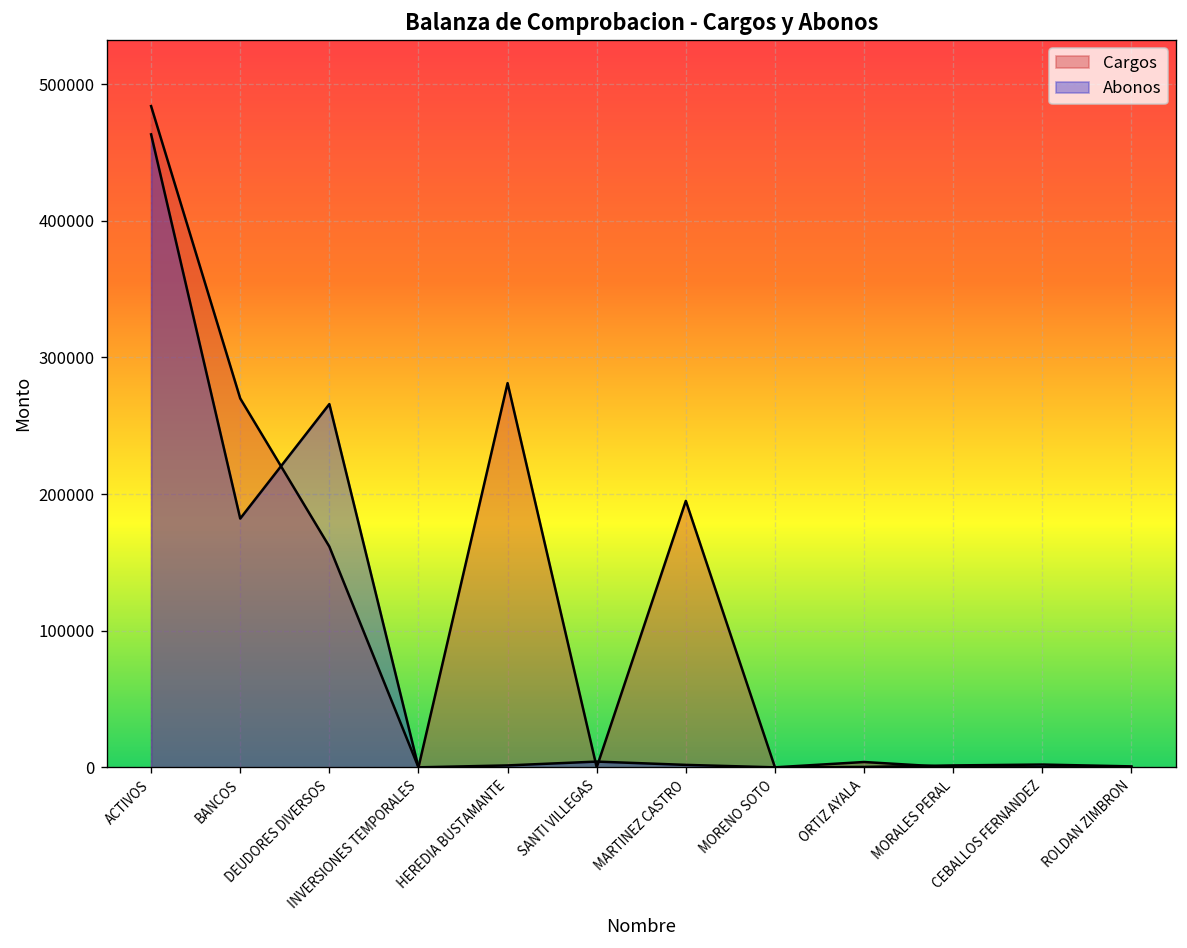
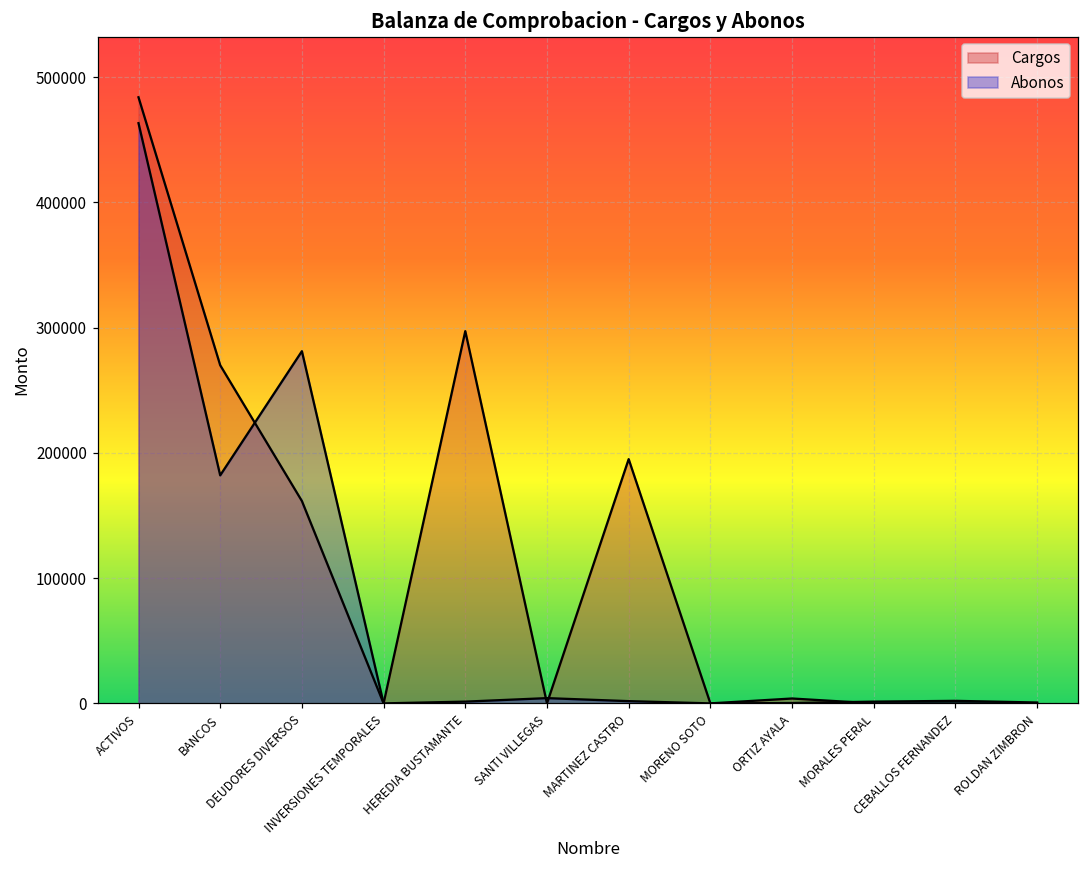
  {
    "Cargos": {
      "ACTIVOS": 484000,
      "BANCOS": 270000,
      "DEUDORES DIVERSOS": 162000,
-     "HEREDIA BUSTAMANTE": 281000,
+     "HEREDIA BUSTAMANTE": 297000,
      "SANTI VILLEGAS": 0,
      "MARTINEZ CASTRO": 195000,
      "ORTIZ AYALA": 4000
    },
    "Abonos": {
      "ACTIVOS": 463000,
      "BANCOS": 182000,
-     "DEUDORES DIVERSOS": 266000,
+     "DEUDORES DIVERSOS": 281000,
      "HEREDIA BUSTAMANTE": 1000,
      "SANTI VILLEGAS": 4000,
      "MARTINEZ CASTRO": 2000,
      "ORTIZ AYALA": 0
    }
  }
